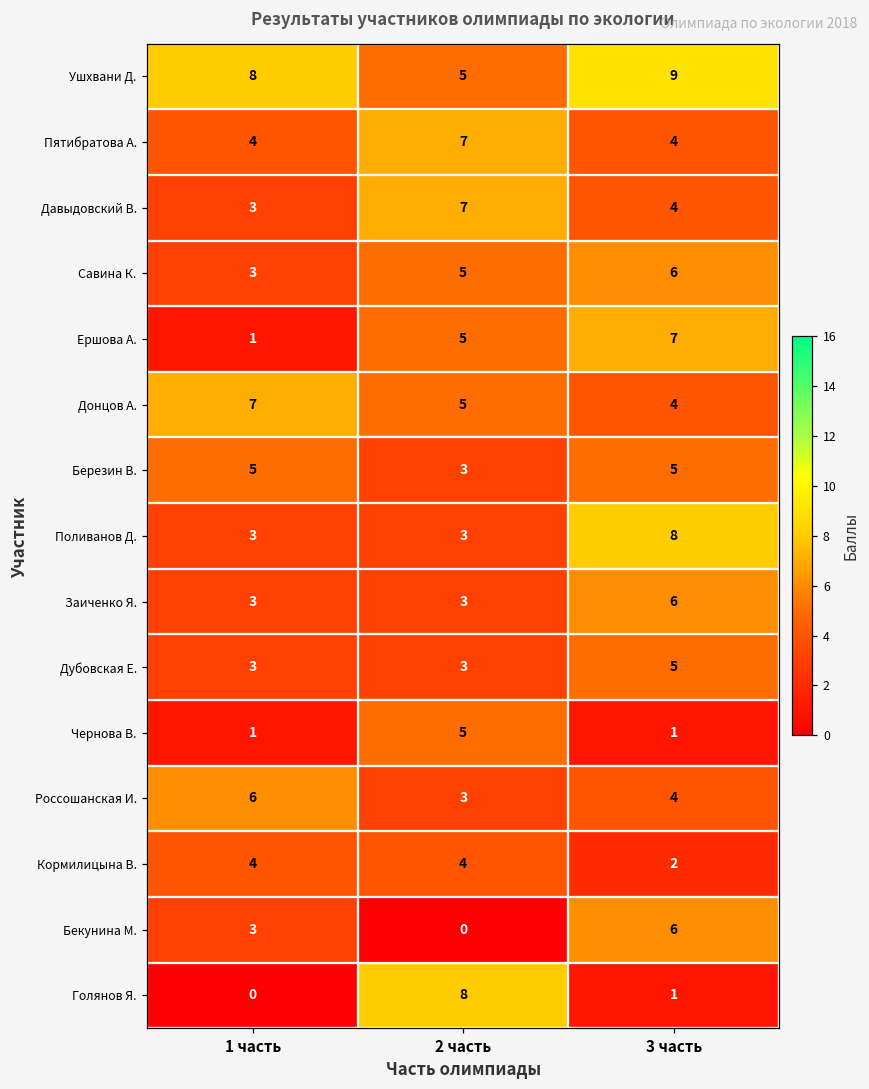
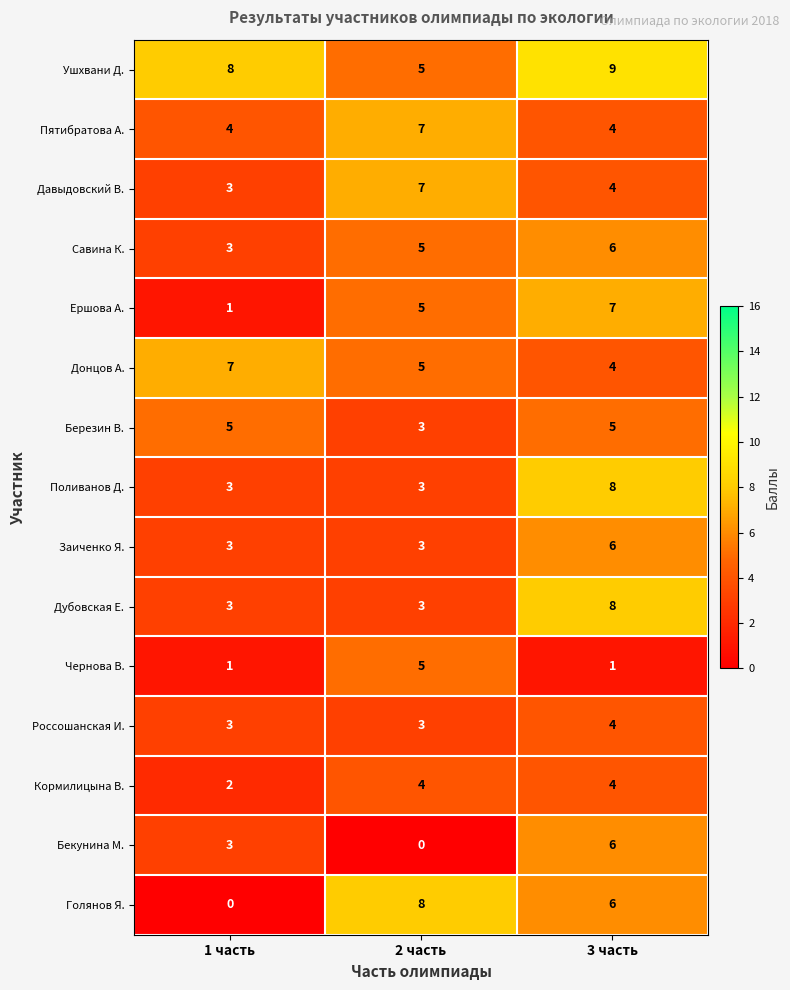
  {
    "Ушхвани Д.": {
      "1 часть": 8,
      "2 часть": 5,
      "3 часть": 9
    },
    "Пятибратова А.": {
      "1 часть": 4,
      "2 часть": 7,
      "3 часть": 4
    },
    "Давыдовский В.": {
      "1 часть": 3,
      "2 часть": 7,
      "3 часть": 4
    },
    "Савина К.": {
      "1 часть": 3,
      "2 часть": 5,
      "3 часть": 6
    },
    "Ершова А.": {
      "1 часть": 1,
      "2 часть": 5,
      "3 часть": 7
    },
    "Донцов А.": {
      "1 часть": 7,
      "2 часть": 5,
      "3 часть": 4
    },
    "Березин В.": {
      "1 часть": 5,
      "2 часть": 3,
      "3 часть": 5
    },
    "Поливанов Д.": {
      "1 часть": 3,
      "2 часть": 3,
      "3 часть": 8
    },
    "Заиченко Я.": {
      "1 часть": 3,
      "2 часть": 3,
      "3 часть": 6
    },
    "Дубовская Е.": {
      "1 часть": 3,
      "2 часть": 3,
-     "3 часть": 5
+     "3 часть": 8
    },
    "Чернова В.": {
      "1 часть": 1,
      "2 часть": 5,
      "3 часть": 1
    },
    "Россошанская И.": {
-     "1 часть": 6,
+     "1 часть": 3,
      "2 часть": 3,
      "3 часть": 4
    },
    "Кормилицына В.": {
-     "1 часть": 4,
+     "1 часть": 2,
      "2 часть": 4,
-     "3 часть": 2
+     "3 часть": 4
    },
    "Бекунина М.": {
      "1 часть": 3,
      "2 часть": 0,
      "3 часть": 6
    },
    "Голянов Я.": {
      "1 часть": 0,
      "2 часть": 8,
-     "3 часть": 1
+     "3 часть": 6
    }
  }
